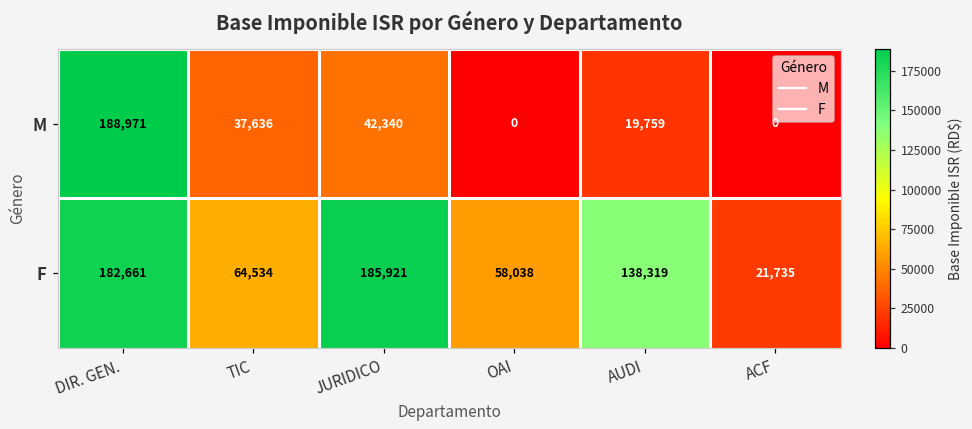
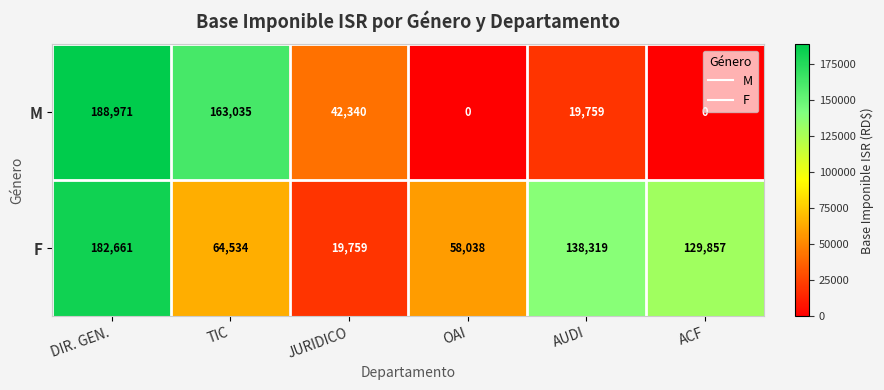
  {
    "M": {
      "DIR. GEN.": "188,971",
-     "TIC": "37,636",
+     "TIC": "163,035",
      "JURIDICO": "42,340",
      "OAI": "0",
      "AUDI": "19,759"
    },
    "F": {
      "DIR. GEN.": "182,661",
      "TIC": "64,534",
-     "JURIDICO": "185,921",
+     "JURIDICO": "19,759",
      "OAI": "58,038",
      "AUDI": "138,319",
-     "ACF": "21,735"
+     "ACF": "129,857"
    }
  }
